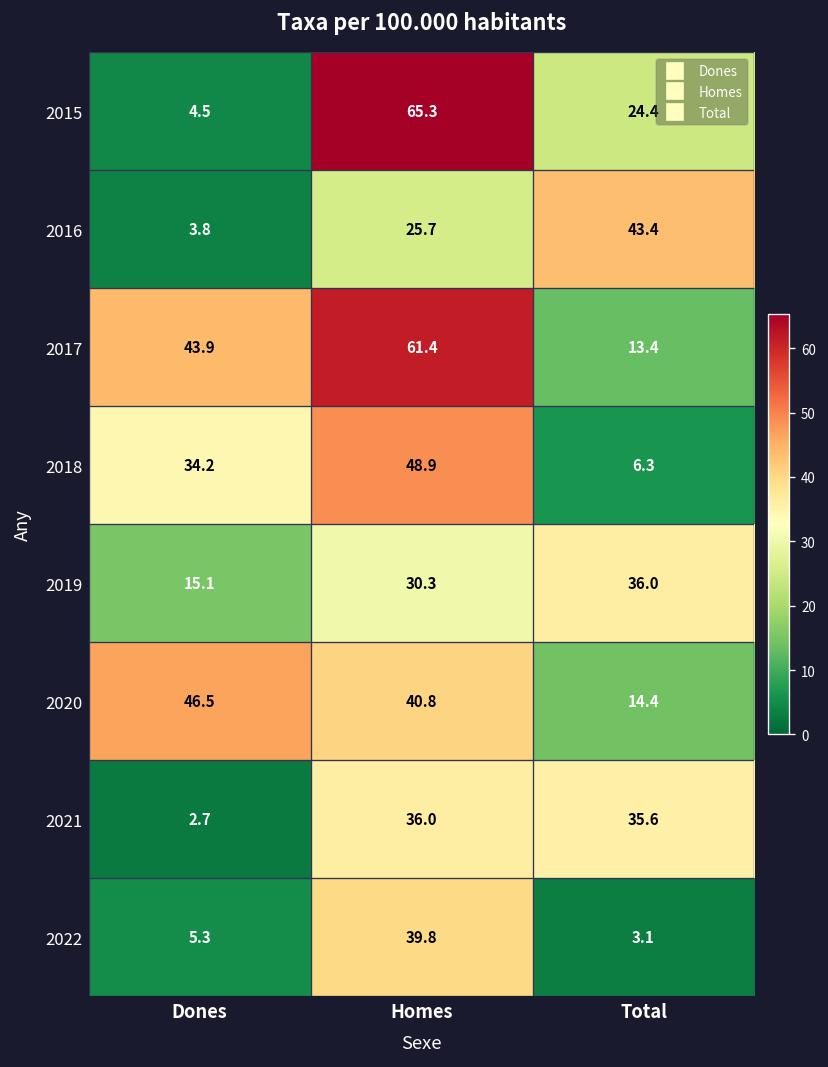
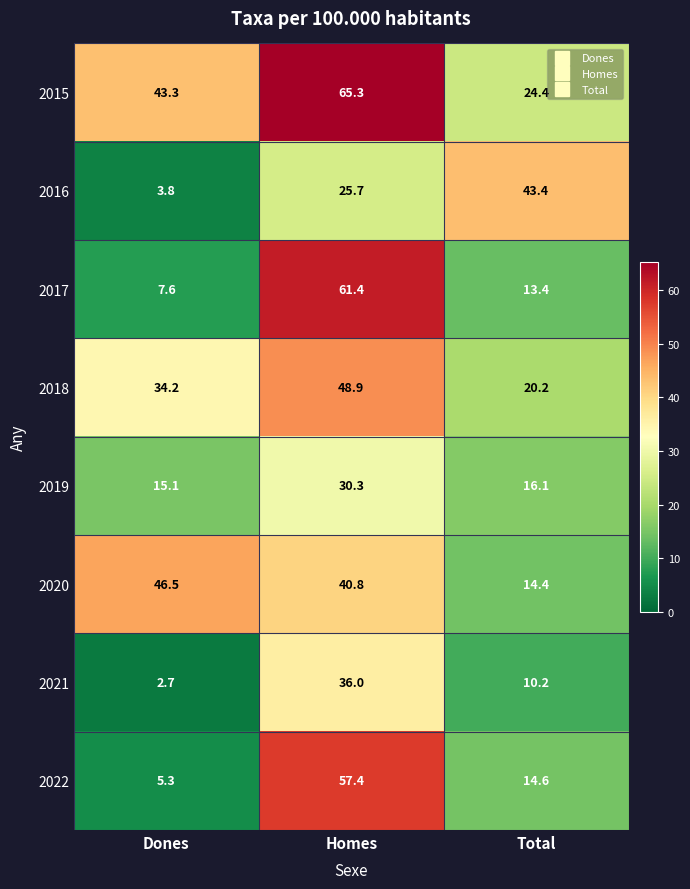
  {
    "2015": {
-     "Dones": 4.5,
+     "Dones": 43.3,
      "Homes": 65.3
    },
    "2016": {
      "Dones": 3.8,
      "Homes": 25.7,
      "Total": 43.4
    },
    "2017": {
-     "Dones": 43.9,
+     "Dones": 7.6,
      "Homes": 61.4,
      "Total": 13.4
    },
    "2018": {
      "Dones": 34.2,
      "Homes": 48.9,
-     "Total": 6.3
+     "Total": 20.2
    },
    "2019": {
      "Dones": 15.1,
      "Homes": 30.3,
-     "Total": 36.0
+     "Total": 16.1
    },
    "2020": {
      "Dones": 46.5,
      "Homes": 40.8,
      "Total": 14.4
    },
    "2021": {
      "Dones": 2.7,
      "Homes": 36.0,
-     "Total": 35.6
+     "Total": 10.2
    },
    "2022": {
      "Dones": 5.3,
-     "Homes": 39.8,
-     "Total": 3.1
+     "Homes": 57.4,
+     "Total": 14.6
    }
  }
